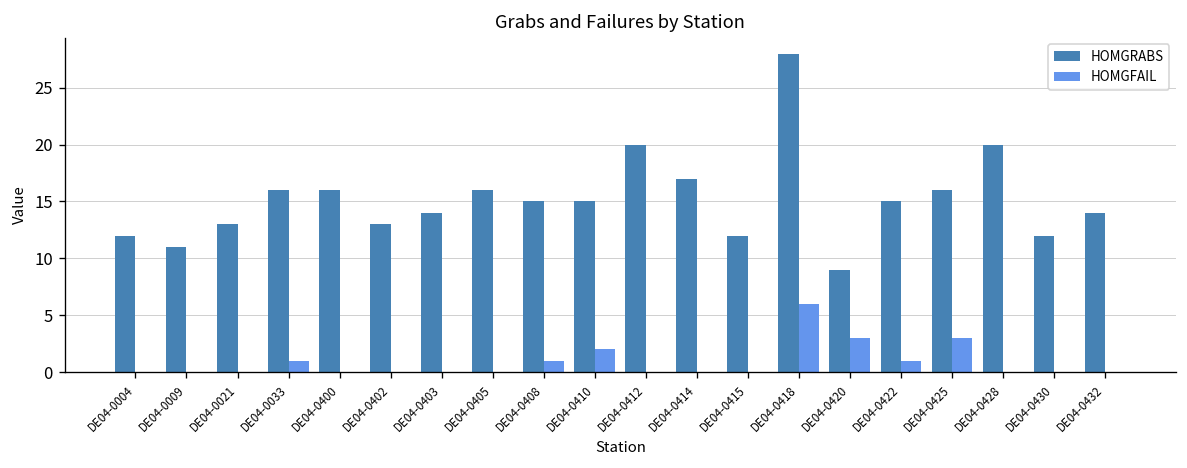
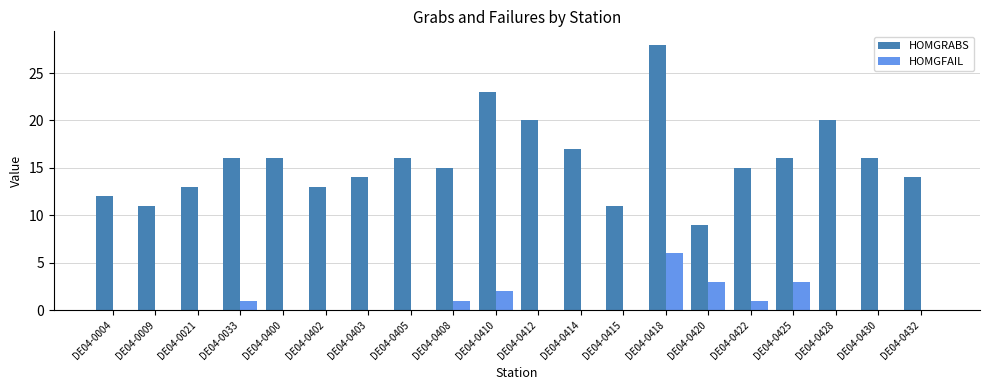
  {
    "HOMGRABS": {
      "DE04-0004": 12,
      "DE04-0009": 11,
      "DE04-0021": 13,
      "DE04-0033": 16,
      "DE04-0400": 16,
      "DE04-0402": 13,
      "DE04-0403": 14,
      "DE04-0405": 16,
      "DE04-0408": 15,
-     "DE04-0410": 15,
+     "DE04-0410": 23,
      "DE04-0412": 20,
      "DE04-0414": 17,
-     "DE04-0415": 12,
+     "DE04-0415": 11,
      "DE04-0418": 28,
      "DE04-0420": 9,
      "DE04-0422": 15,
      "DE04-0425": 16,
      "DE04-0428": 20,
-     "DE04-0430": 12,
+     "DE04-0430": 16,
      "DE04-0432": 14
    },
    "HOMGFAIL": {
      "DE04-0004": 0,
      "DE04-0009": 0,
      "DE04-0021": 0,
      "DE04-0033": 1,
      "DE04-0400": 0,
      "DE04-0402": 0,
      "DE04-0403": 0,
      "DE04-0405": 0,
      "DE04-0408": 1,
      "DE04-0410": 2,
      "DE04-0412": 0,
      "DE04-0414": 0,
      "DE04-0415": 0,
      "DE04-0418": 6,
      "DE04-0420": 3,
      "DE04-0422": 1,
      "DE04-0425": 3,
      "DE04-0428": 0,
      "DE04-0430": 0,
      "DE04-0432": 0
    }
  }
